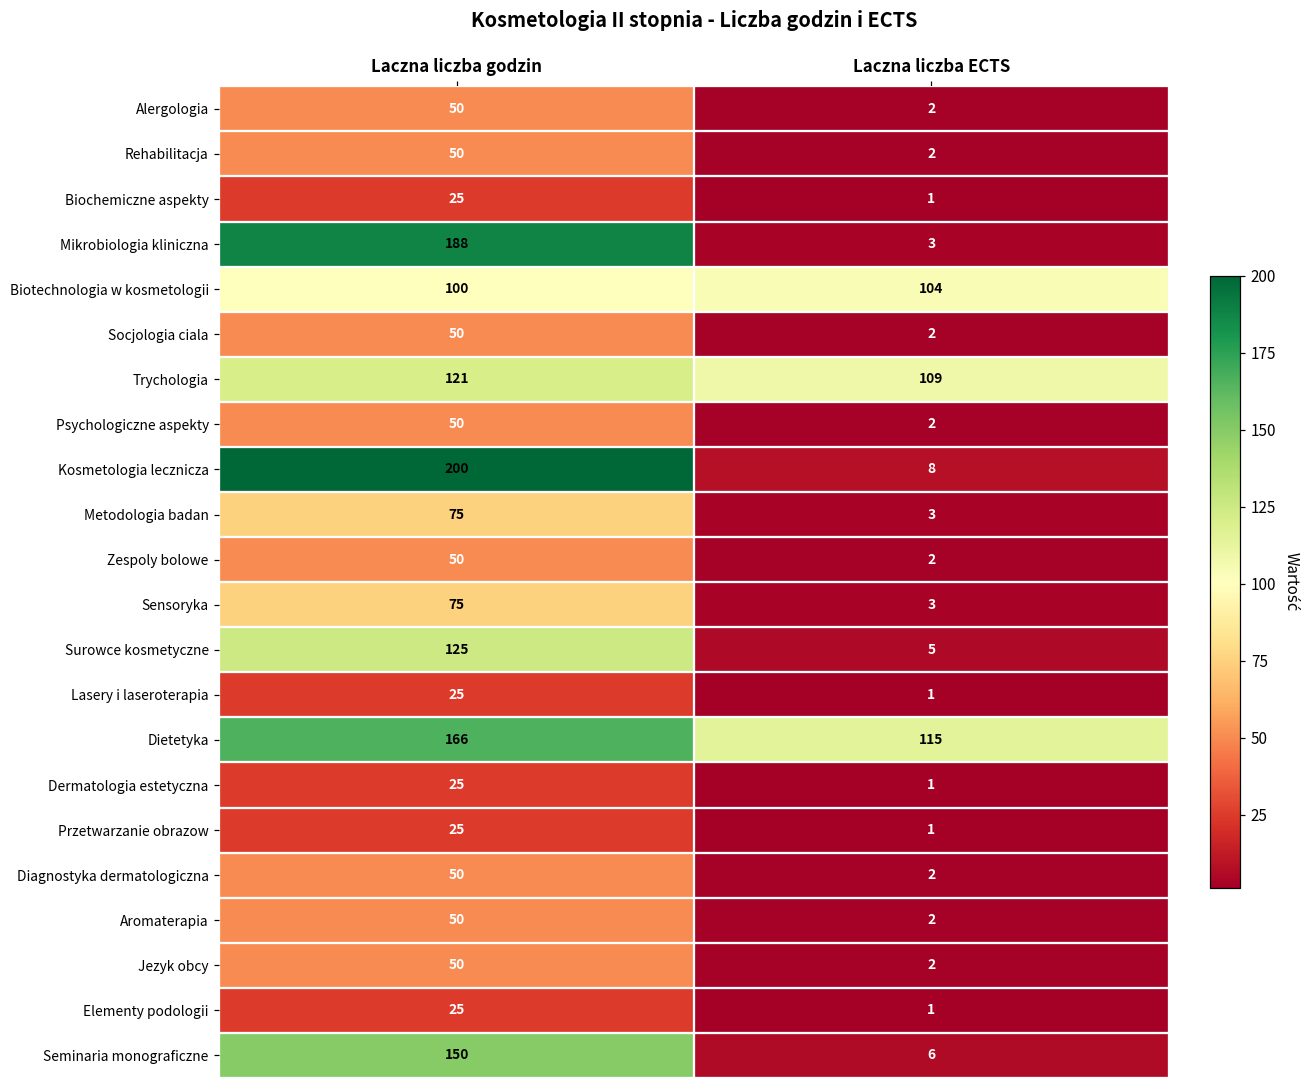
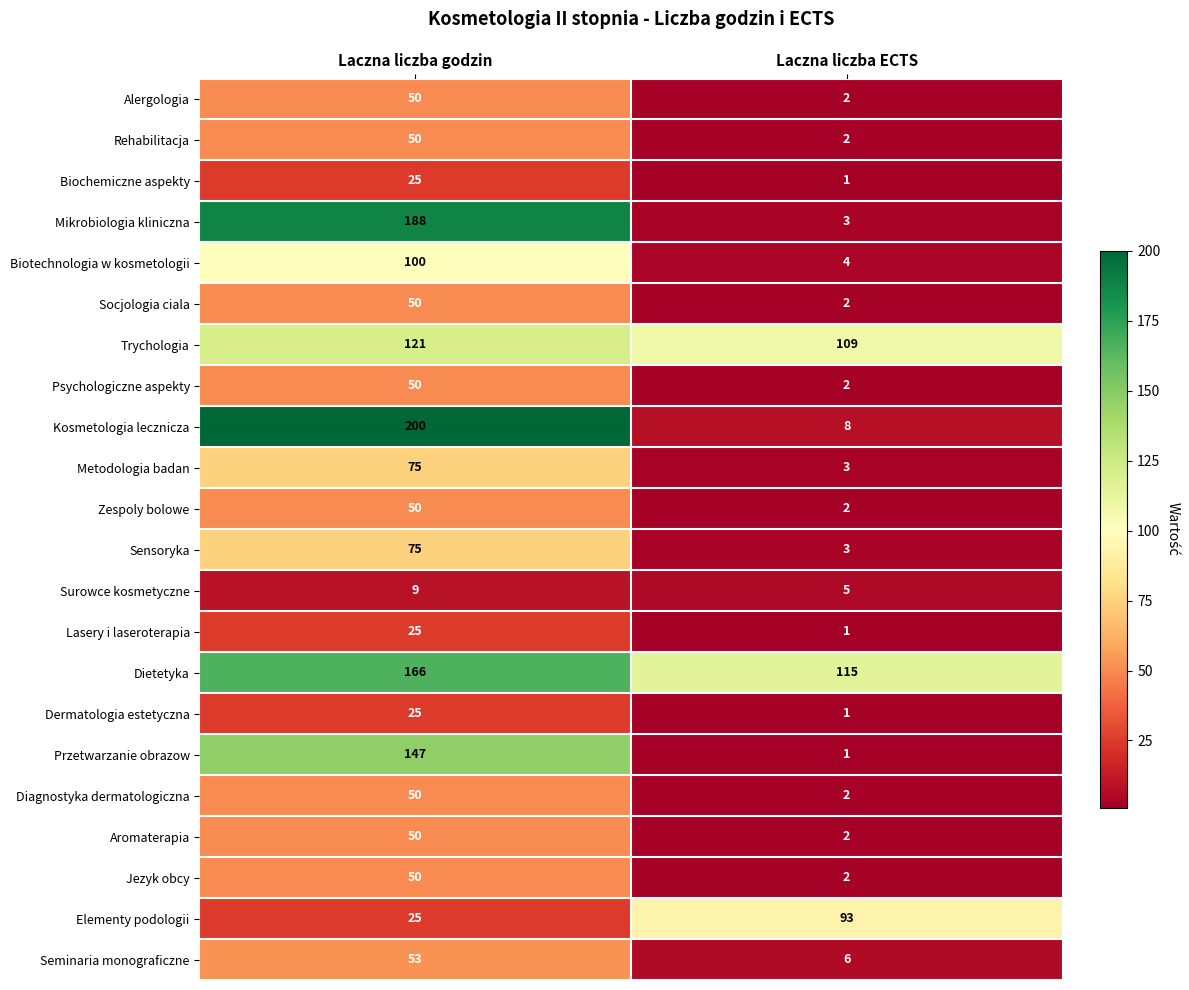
  {
    "Alergologia": {
      "Laczna liczba godzin": 50,
      "Laczna liczba ECTS": 2
    },
    "Rehabilitacja": {
      "Laczna liczba godzin": 50,
      "Laczna liczba ECTS": 2
    },
    "Biochemiczne aspekty": {
      "Laczna liczba godzin": 25,
      "Laczna liczba ECTS": 1
    },
    "Mikrobiologia kliniczna": {
      "Laczna liczba godzin": 188,
      "Laczna liczba ECTS": 3
    },
    "Biotechnologia w kosmetologii": {
      "Laczna liczba godzin": 100,
-     "Laczna liczba ECTS": 104
+     "Laczna liczba ECTS": 4
    },
    "Socjologia ciala": {
      "Laczna liczba godzin": 50,
      "Laczna liczba ECTS": 2
    },
    "Trychologia": {
      "Laczna liczba godzin": 121,
      "Laczna liczba ECTS": 109
    },
    "Psychologiczne aspekty": {
      "Laczna liczba godzin": 50,
      "Laczna liczba ECTS": 2
    },
    "Kosmetologia lecznicza": {
      "Laczna liczba godzin": 200,
      "Laczna liczba ECTS": 8
    },
    "Metodologia badan": {
      "Laczna liczba godzin": 75,
      "Laczna liczba ECTS": 3
    },
    "Zespoly bolowe": {
      "Laczna liczba godzin": 50,
      "Laczna liczba ECTS": 2
    },
    "Sensoryka": {
      "Laczna liczba godzin": 75,
      "Laczna liczba ECTS": 3
    },
    "Surowce kosmetyczne": {
-     "Laczna liczba godzin": 125,
+     "Laczna liczba godzin": 9,
      "Laczna liczba ECTS": 5
    },
    "Lasery i laseroterapia": {
      "Laczna liczba godzin": 25,
      "Laczna liczba ECTS": 1
    },
    "Dietetyka": {
      "Laczna liczba godzin": 166,
      "Laczna liczba ECTS": 115
    },
    "Dermatologia estetyczna": {
      "Laczna liczba godzin": 25,
      "Laczna liczba ECTS": 1
    },
    "Przetwarzanie obrazow": {
-     "Laczna liczba godzin": 25,
+     "Laczna liczba godzin": 147,
      "Laczna liczba ECTS": 1
    },
    "Diagnostyka dermatologiczna": {
      "Laczna liczba godzin": 50,
      "Laczna liczba ECTS": 2
    },
    "Aromaterapia": {
      "Laczna liczba godzin": 50,
      "Laczna liczba ECTS": 2
    },
    "Jezyk obcy": {
      "Laczna liczba godzin": 50,
      "Laczna liczba ECTS": 2
    },
    "Elementy podologii": {
      "Laczna liczba godzin": 25,
-     "Laczna liczba ECTS": 1
+     "Laczna liczba ECTS": 93
    },
    "Seminaria monograficzne": {
-     "Laczna liczba godzin": 150,
+     "Laczna liczba godzin": 53,
      "Laczna liczba ECTS": 6
    }
  }
